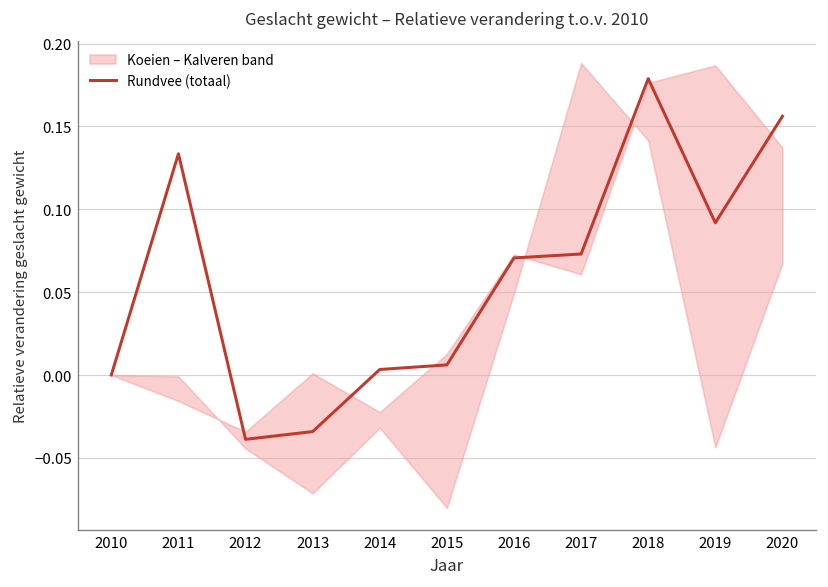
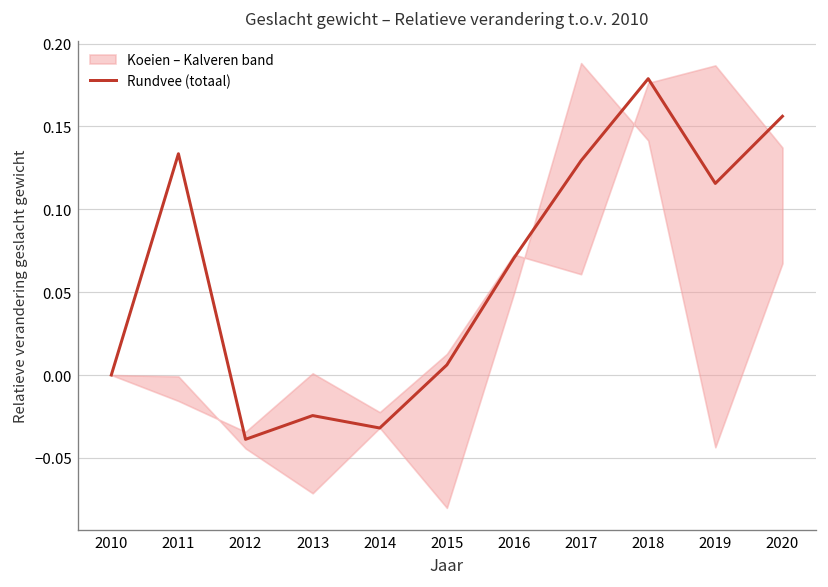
  {
    "Rundvee (totaal)": {
      "2011": 0.134,
      "2012": -0.039,
-     "2013": -0.034,
-     "2014": 0.003,
+     "2013": -0.024,
+     "2014": -0.032,
      "2015": 0.006,
      "2016": 0.071,
-     "2017": 0.073,
+     "2017": 0.129,
      "2018": 0.179,
-     "2019": 0.092,
+     "2019": 0.116,
      "2020": 0.156
    }
  }
